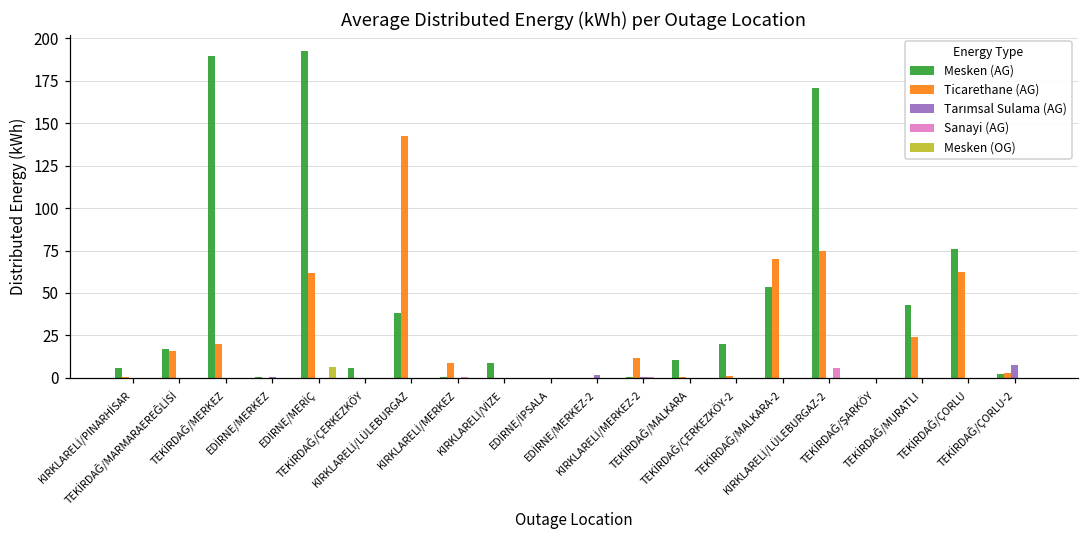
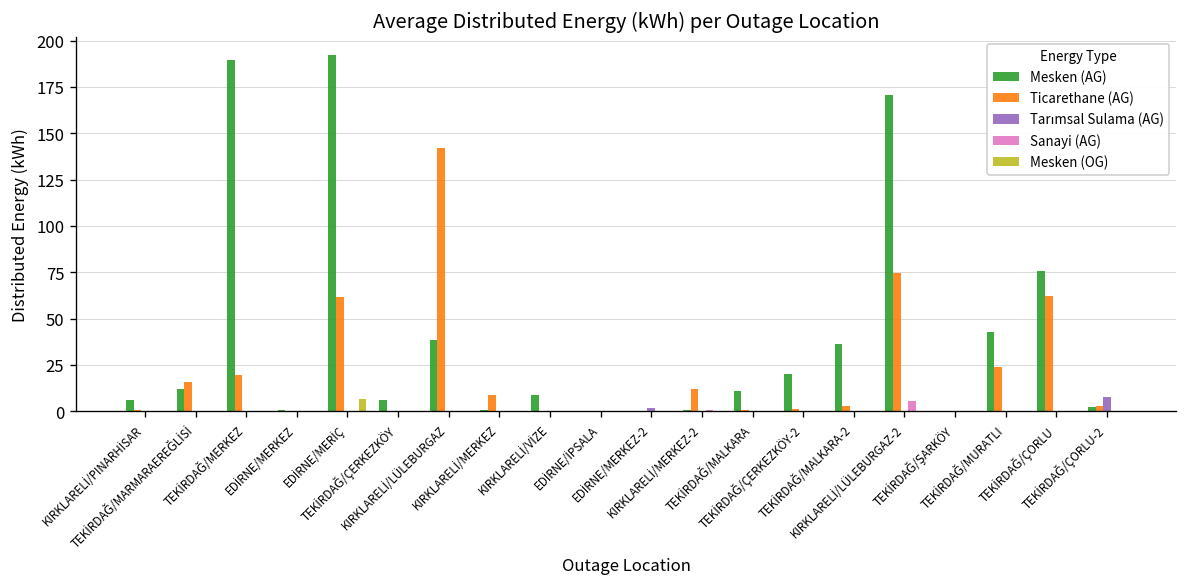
  {
    "Mesken (AG)": {
      "KIRKLARELİ/PINARHİSAR": 6,
-     "TEKİRDAĞ/MARMARAEREĞLİSİ": 17,
+     "TEKİRDAĞ/MARMARAEREĞLİSİ": 12,
      "TEKİRDAĞ/MERKEZ": 189,
      "EDİRNE/MERİÇ": 192,
      "TEKİRDAĞ/ÇERKEZKÖY": 6,
      "KIRKLARELİ/LÜLEBURGAZ": 38,
      "KIRKLARELİ/VİZE": 9,
      "EDİRNE/MERKEZ-2": 0,
      "TEKİRDAĞ/MALKARA": 11,
      "TEKİRDAĞ/ÇERKEZKÖY-2": 20,
-     "TEKİRDAĞ/MALKARA-2": 54,
+     "TEKİRDAĞ/MALKARA-2": 36,
      "KIRKLARELİ/LÜLEBURGAZ-2": 171,
      "TEKİRDAĞ/MURATLI": 43,
      "TEKİRDAĞ/ÇORLU": 76,
      "TEKİRDAĞ/ÇORLU-2": 3
    },
    "Ticarethane (AG)": {
      "TEKİRDAĞ/MARMARAEREĞLİSİ": 16,
      "TEKİRDAĞ/MERKEZ": 20,
      "EDİRNE/MERİÇ": 62,
      "KIRKLARELİ/LÜLEBURGAZ": 142,
      "KIRKLARELİ/MERKEZ": 9,
      "KIRKLARELİ/VİZE": 0,
      "EDİRNE/İPSALA": 0,
      "EDİRNE/MERKEZ-2": 0,
      "KIRKLARELİ/MERKEZ-2": 12,
-     "TEKİRDAĞ/MALKARA-2": 70,
+     "TEKİRDAĞ/MALKARA-2": 3,
      "KIRKLARELİ/LÜLEBURGAZ-2": 75,
      "TEKİRDAĞ/ŞARKÖY": 0,
      "TEKİRDAĞ/MURATLI": 24,
      "TEKİRDAĞ/ÇORLU": 62,
      "TEKİRDAĞ/ÇORLU-2": 3
    },
    "Tarımsal Sulama (AG)": {
      "KIRKLARELİ/PINARHİSAR": 0,
      "TEKİRDAĞ/MERKEZ": 0,
      "EDİRNE/MERİÇ": 0,
      "TEKİRDAĞ/ÇERKEZKÖY": 0,
      "KIRKLARELİ/LÜLEBURGAZ": 0,
      "KIRKLARELİ/VİZE": 0,
      "EDİRNE/İPSALA": 0,
      "TEKİRDAĞ/MALKARA": 0,
      "TEKİRDAĞ/ÇERKEZKÖY-2": 0,
      "TEKİRDAĞ/MALKARA-2": 0,
      "TEKİRDAĞ/ŞARKÖY": 0,
      "TEKİRDAĞ/MURATLI": 0,
      "TEKİRDAĞ/ÇORLU": 0,
      "TEKİRDAĞ/ÇORLU-2": 8
    },
    "Sanayi (AG)": {
      "KIRKLARELİ/PINARHİSAR": 0,
      "TEKİRDAĞ/MARMARAEREĞLİSİ": 0,
      "TEKİRDAĞ/MERKEZ": 0,
      "EDİRNE/MERKEZ": 0,
      "EDİRNE/MERİÇ": 0,
      "TEKİRDAĞ/ÇERKEZKÖY": 0,
      "KIRKLARELİ/LÜLEBURGAZ": 0,
      "KIRKLARELİ/VİZE": 0,
      "EDİRNE/İPSALA": 0,
      "EDİRNE/MERKEZ-2": 0,
      "TEKİRDAĞ/MALKARA": 0,
      "TEKİRDAĞ/ÇERKEZKÖY-2": 0,
      "TEKİRDAĞ/MALKARA-2": 0,
      "KIRKLARELİ/LÜLEBURGAZ-2": 6,
      "TEKİRDAĞ/ŞARKÖY": 0,
      "TEKİRDAĞ/MURATLI": 0,
      "TEKİRDAĞ/ÇORLU": 0,
      "TEKİRDAĞ/ÇORLU-2": 0
    },
    "Mesken (OG)": {
      "KIRKLARELİ/PINARHİSAR": 0,
      "TEKİRDAĞ/MARMARAEREĞLİSİ": 0,
      "TEKİRDAĞ/MERKEZ": 0,
      "EDİRNE/MERKEZ": 0,
      "EDİRNE/MERİÇ": 7,
      "TEKİRDAĞ/ÇERKEZKÖY": 0,
      "KIRKLARELİ/LÜLEBURGAZ": 0,
      "KIRKLARELİ/MERKEZ": 0,
      "KIRKLARELİ/VİZE": 0,
      "EDİRNE/İPSALA": 0,
      "EDİRNE/MERKEZ-2": 0,
      "KIRKLARELİ/MERKEZ-2": 0,
      "TEKİRDAĞ/MALKARA": 0,
      "TEKİRDAĞ/ÇERKEZKÖY-2": 0,
      "TEKİRDAĞ/MALKARA-2": 0,
      "KIRKLARELİ/LÜLEBURGAZ-2": 0,
      "TEKİRDAĞ/ŞARKÖY": 0,
      "TEKİRDAĞ/MURATLI": 0,
      "TEKİRDAĞ/ÇORLU": 0,
      "TEKİRDAĞ/ÇORLU-2": 0
    }
  }
